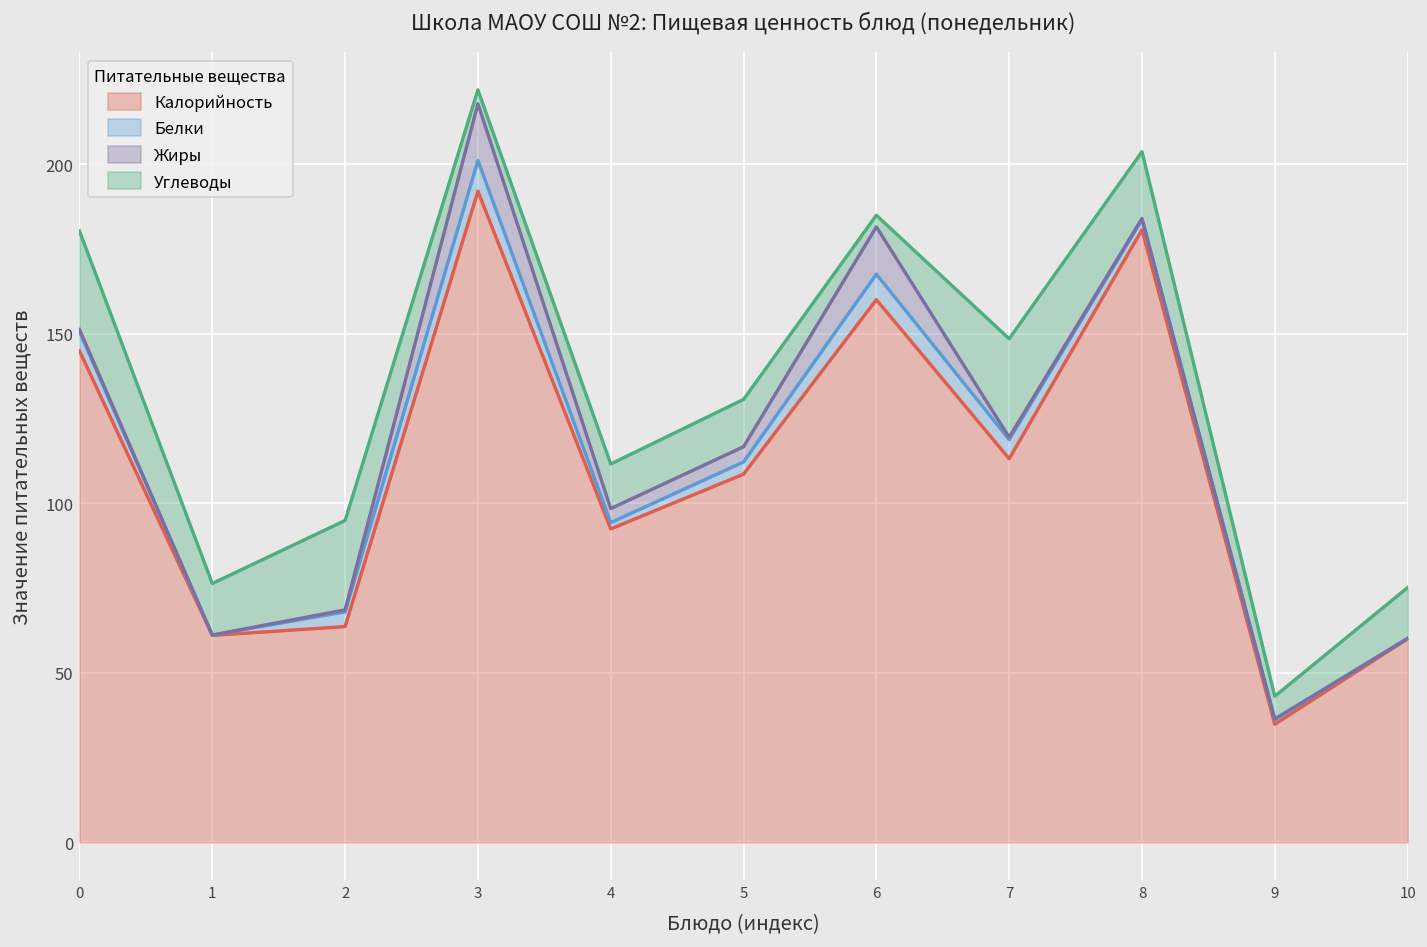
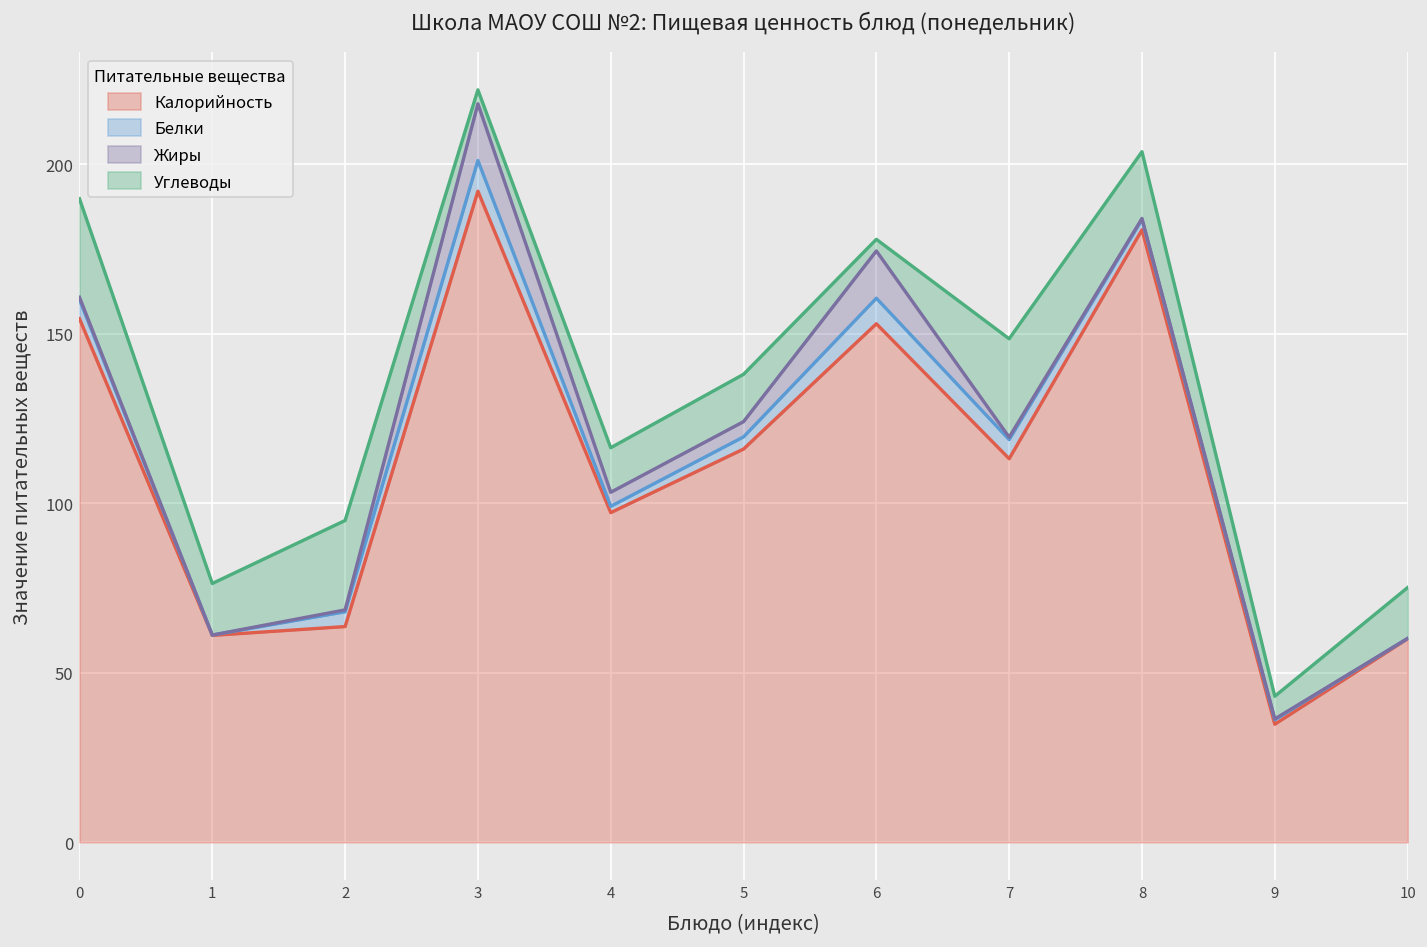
  {
    "Калорийность": {
-     "0": 145,
+     "0": 154,
      "2": 64,
      "3": 192,
-     "4": 92,
-     "5": 109,
-     "6": 160,
+     "4": 97,
+     "5": 116,
+     "6": 153,
      "7": 113,
      "8": 181,
      "9": 35
    }
  }
